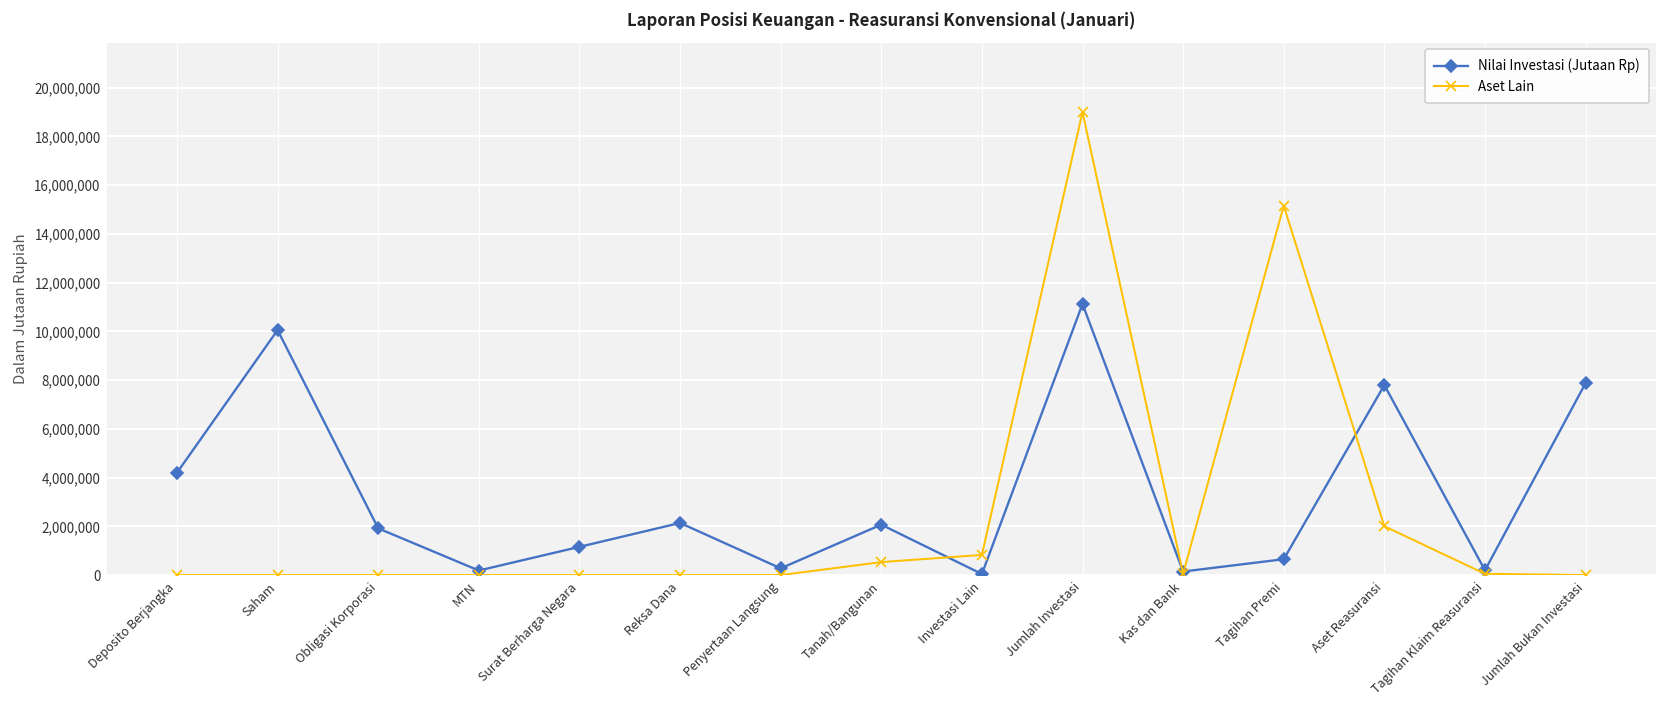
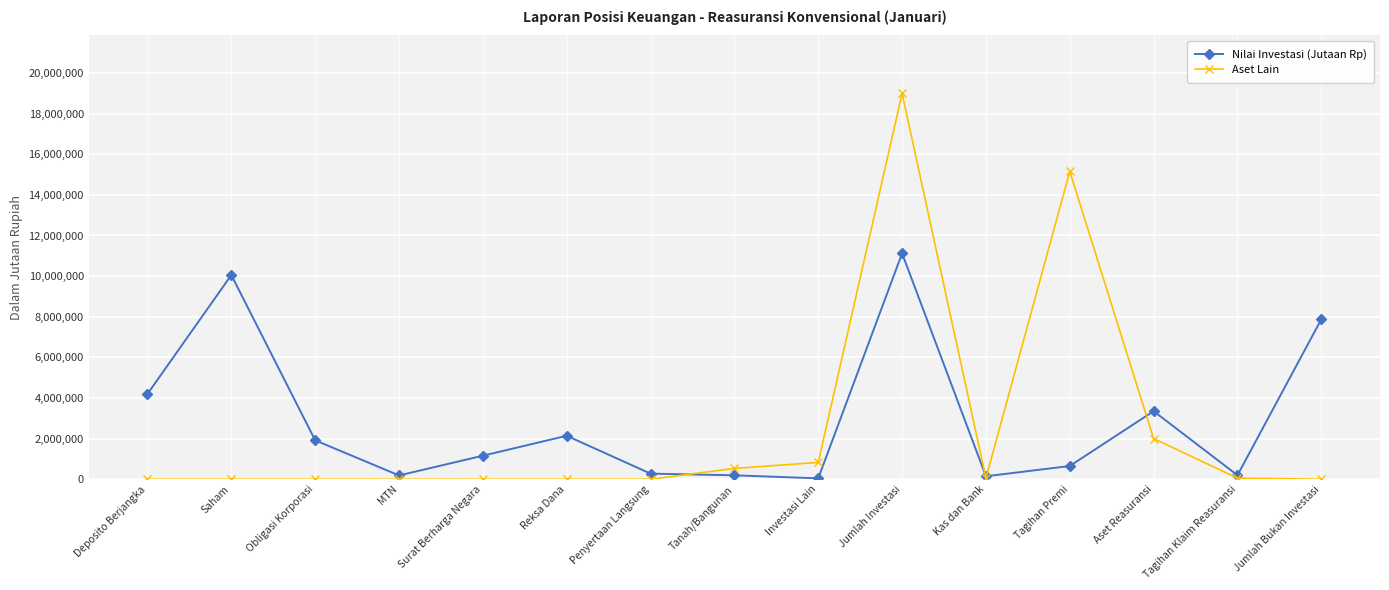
  {
    "Nilai Investasi (Jutaan Rp)": {
      "Deposito Berjangka": "4,200,000",
      "Saham": "10,100,000",
      "Obligasi Korporasi": "1,900,000",
      "MTN": "200,000",
      "Surat Berharga Negara": "1,200,000",
      "Reksa Dana": "2,100,000",
      "Penyertaan Langsung": "300,000",
-     "Tanah/Bangunan": "2,100,000",
+     "Tanah/Bangunan": "200,000",
      "Investasi Lain": "0",
      "Jumlah Investasi": "11,100,000",
      "Tagihan Premi": "700,000",
-     "Aset Reasuransi": "7,800,000",
+     "Aset Reasuransi": "3,400,000",
      "Tagihan Klaim Reasuransi": "200,000",
      "Jumlah Bukan Investasi": "7,900,000"
    },
    "Aset Lain": {
      "Deposito Berjangka": "0",
      "Saham": "0",
      "Obligasi Korporasi": "0",
      "MTN": "0",
      "Surat Berharga Negara": "0",
      "Reksa Dana": "0",
      "Penyertaan Langsung": "0",
      "Tanah/Bangunan": "500,000",
      "Investasi Lain": "800,000",
      "Jumlah Investasi": "19,000,000",
      "Tagihan Premi": "15,200,000",
      "Aset Reasuransi": "2,000,000",
      "Tagihan Klaim Reasuransi": "100,000",
      "Jumlah Bukan Investasi": "0"
    }
  }
